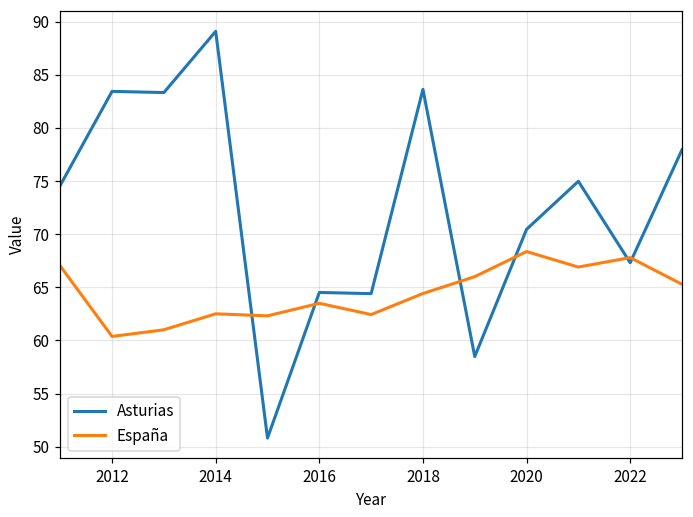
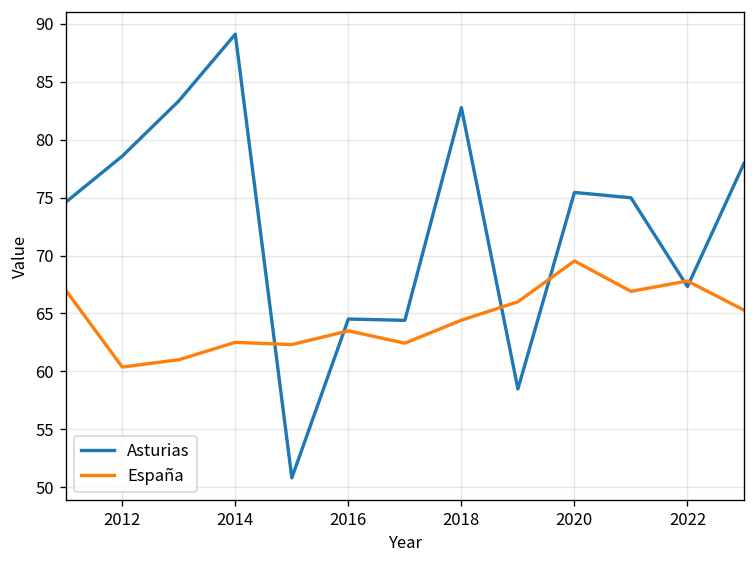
  {
    "Asturias": {
-     "2012": 83,
+     "2012": 79,
      "2014": 89,
      "2016": 65,
-     "2018": 84,
-     "2020": 70,
+     "2018": 83,
+     "2020": 75,
      "2022": 67
    },
    "España": {
      "2012": 60,
      "2014": 63,
      "2016": 64,
      "2018": 64,
-     "2020": 68,
+     "2020": 70,
      "2022": 68
    }
  }
